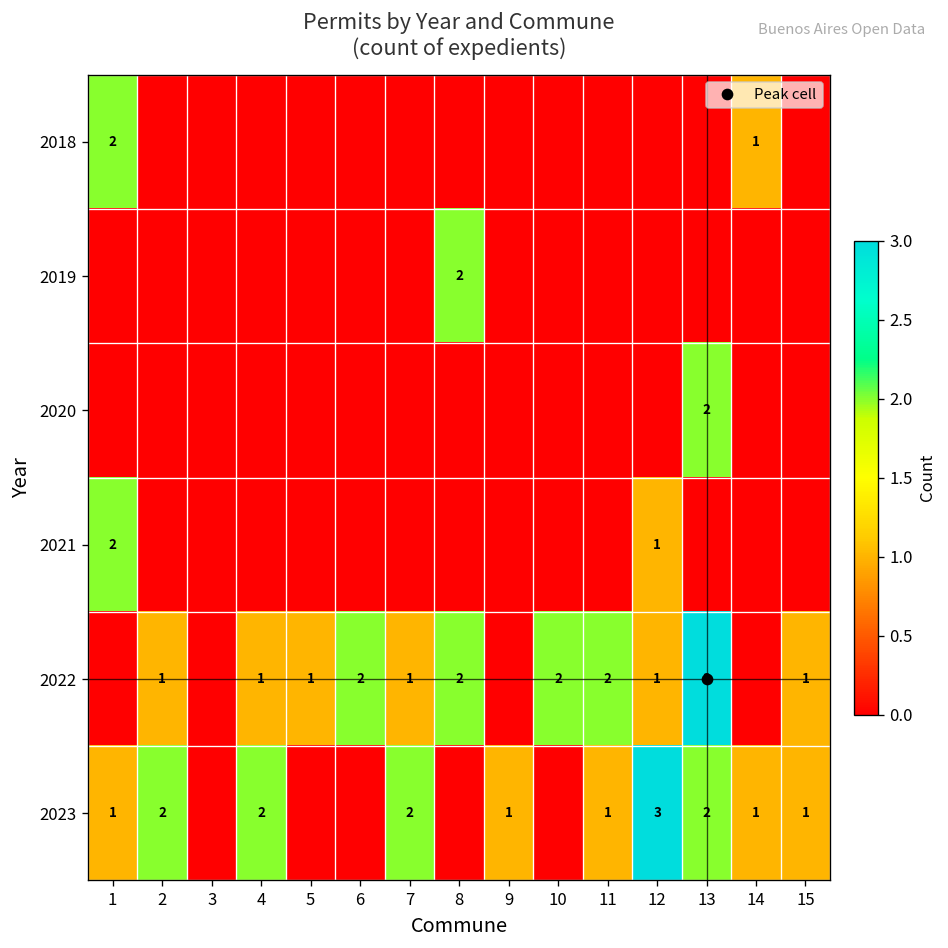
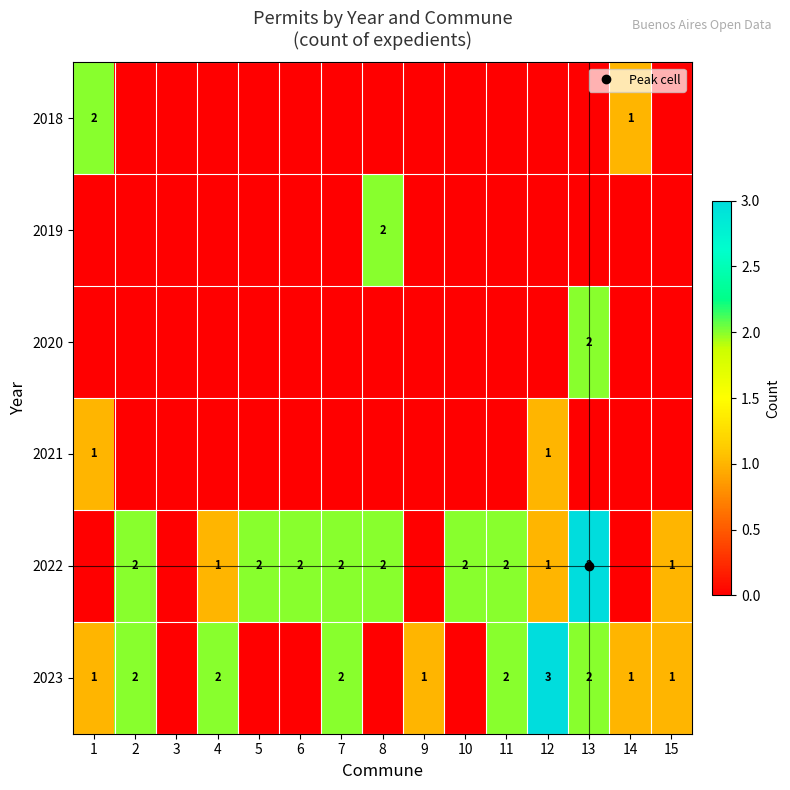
  {
    "2018": {
      "1": 2,
      "14": 1
    },
    "2019": {
      "8": 2
    },
    "2020": {
      "13": 2
    },
    "2021": {
-     "1": 2,
+     "1": 1,
      "12": 1
    },
    "2022": {
-     "2": 1,
+     "2": 2,
      "4": 1,
-     "5": 1,
+     "5": 2,
      "6": 2,
-     "7": 1,
+     "7": 2,
      "8": 2,
      "10": 2,
      "11": 2,
      "12": 1,
      "15": 1
    },
    "2023": {
      "1": 1,
      "2": 2,
      "4": 2,
      "7": 2,
      "9": 1,
-     "11": 1,
+     "11": 2,
      "12": 3,
      "13": 2,
      "14": 1,
      "15": 1
    }
  }
